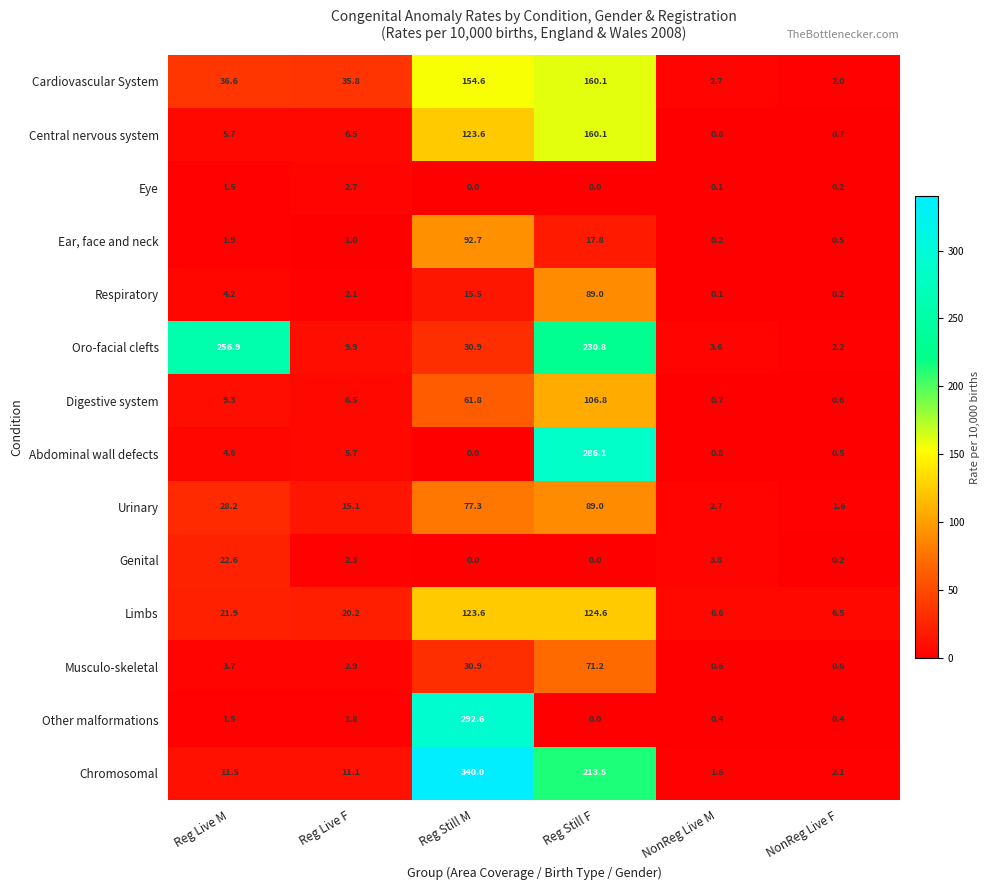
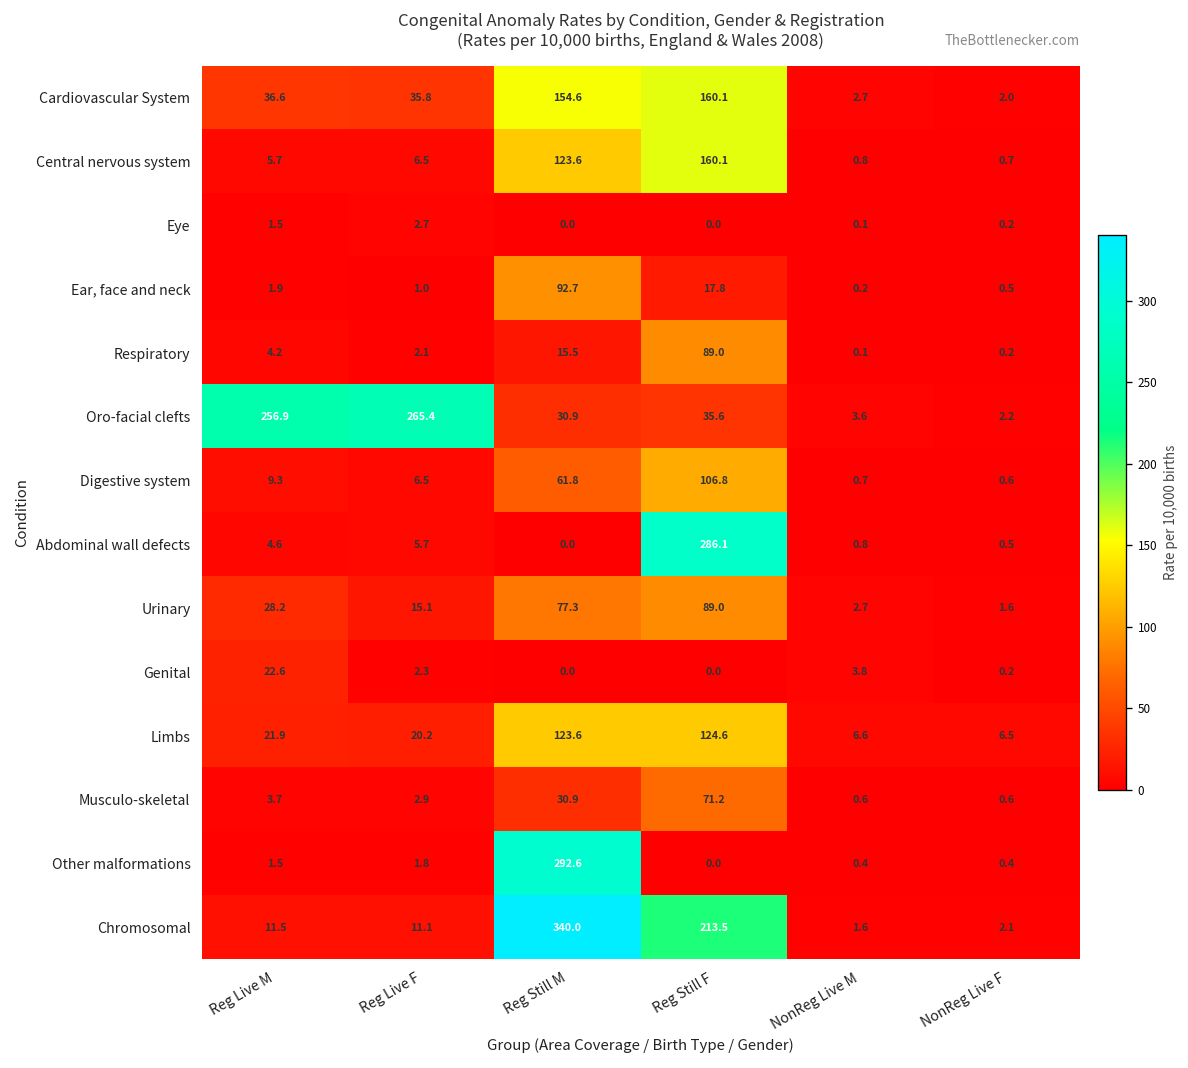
  {
    "Cardiovascular System": {
      "Reg Live M": 36.6,
      "Reg Live F": 35.8,
      "Reg Still M": 154.6,
      "Reg Still F": 160.1,
      "NonReg Live M": 2.7,
      "NonReg Live F": 2.0
    },
    "Central nervous system": {
      "Reg Live M": 5.7,
      "Reg Live F": 6.5,
      "Reg Still M": 123.6,
      "Reg Still F": 160.1,
      "NonReg Live M": 0.8,
      "NonReg Live F": 0.7
    },
    "Eye": {
      "Reg Live M": 1.5,
      "Reg Live F": 2.7,
      "Reg Still M": 0.0,
      "Reg Still F": 0.0,
      "NonReg Live M": 0.1,
      "NonReg Live F": 0.2
    },
    "Ear, face and neck": {
      "Reg Live M": 1.9,
      "Reg Live F": 1.0,
      "Reg Still M": 92.7,
      "Reg Still F": 17.8,
      "NonReg Live M": 0.2,
      "NonReg Live F": 0.5
    },
    "Respiratory": {
      "Reg Live M": 4.2,
      "Reg Live F": 2.1,
      "Reg Still M": 15.5,
      "Reg Still F": 89.0,
      "NonReg Live M": 0.1,
      "NonReg Live F": 0.2
    },
    "Oro-facial clefts": {
      "Reg Live M": 256.9,
-     "Reg Live F": 9.9,
+     "Reg Live F": 265.4,
      "Reg Still M": 30.9,
-     "Reg Still F": 230.8,
+     "Reg Still F": 35.6,
      "NonReg Live M": 3.6,
      "NonReg Live F": 2.2
    },
    "Digestive system": {
      "Reg Live M": 9.3,
      "Reg Live F": 6.5,
      "Reg Still M": 61.8,
      "Reg Still F": 106.8,
      "NonReg Live M": 0.7,
      "NonReg Live F": 0.6
    },
    "Abdominal wall defects": {
      "Reg Live M": 4.6,
      "Reg Live F": 5.7,
      "Reg Still M": 0.0,
      "Reg Still F": 286.1,
      "NonReg Live M": 0.8,
      "NonReg Live F": 0.5
    },
    "Urinary": {
      "Reg Live M": 28.2,
      "Reg Live F": 15.1,
      "Reg Still M": 77.3,
      "Reg Still F": 89.0,
      "NonReg Live M": 2.7,
      "NonReg Live F": 1.6
    },
    "Genital": {
      "Reg Live M": 22.6,
      "Reg Live F": 2.3,
      "Reg Still M": 0.0,
      "Reg Still F": 0.0,
      "NonReg Live M": 3.8,
      "NonReg Live F": 0.2
    },
    "Limbs": {
      "Reg Live M": 21.9,
      "Reg Live F": 20.2,
      "Reg Still M": 123.6,
      "Reg Still F": 124.6,
      "NonReg Live M": 6.6,
      "NonReg Live F": 6.5
    },
    "Musculo-skeletal": {
      "Reg Live M": 3.7,
      "Reg Live F": 2.9,
      "Reg Still M": 30.9,
      "Reg Still F": 71.2,
      "NonReg Live M": 0.6,
      "NonReg Live F": 0.6
    },
    "Other malformations": {
      "Reg Live M": 1.5,
      "Reg Live F": 1.8,
      "Reg Still M": 292.6,
      "Reg Still F": 0.0,
      "NonReg Live M": 0.4,
      "NonReg Live F": 0.4
    },
    "Chromosomal": {
      "Reg Live M": 11.5,
      "Reg Live F": 11.1,
      "Reg Still M": 340.0,
      "Reg Still F": 213.5,
      "NonReg Live M": 1.6,
      "NonReg Live F": 2.1
    }
  }
